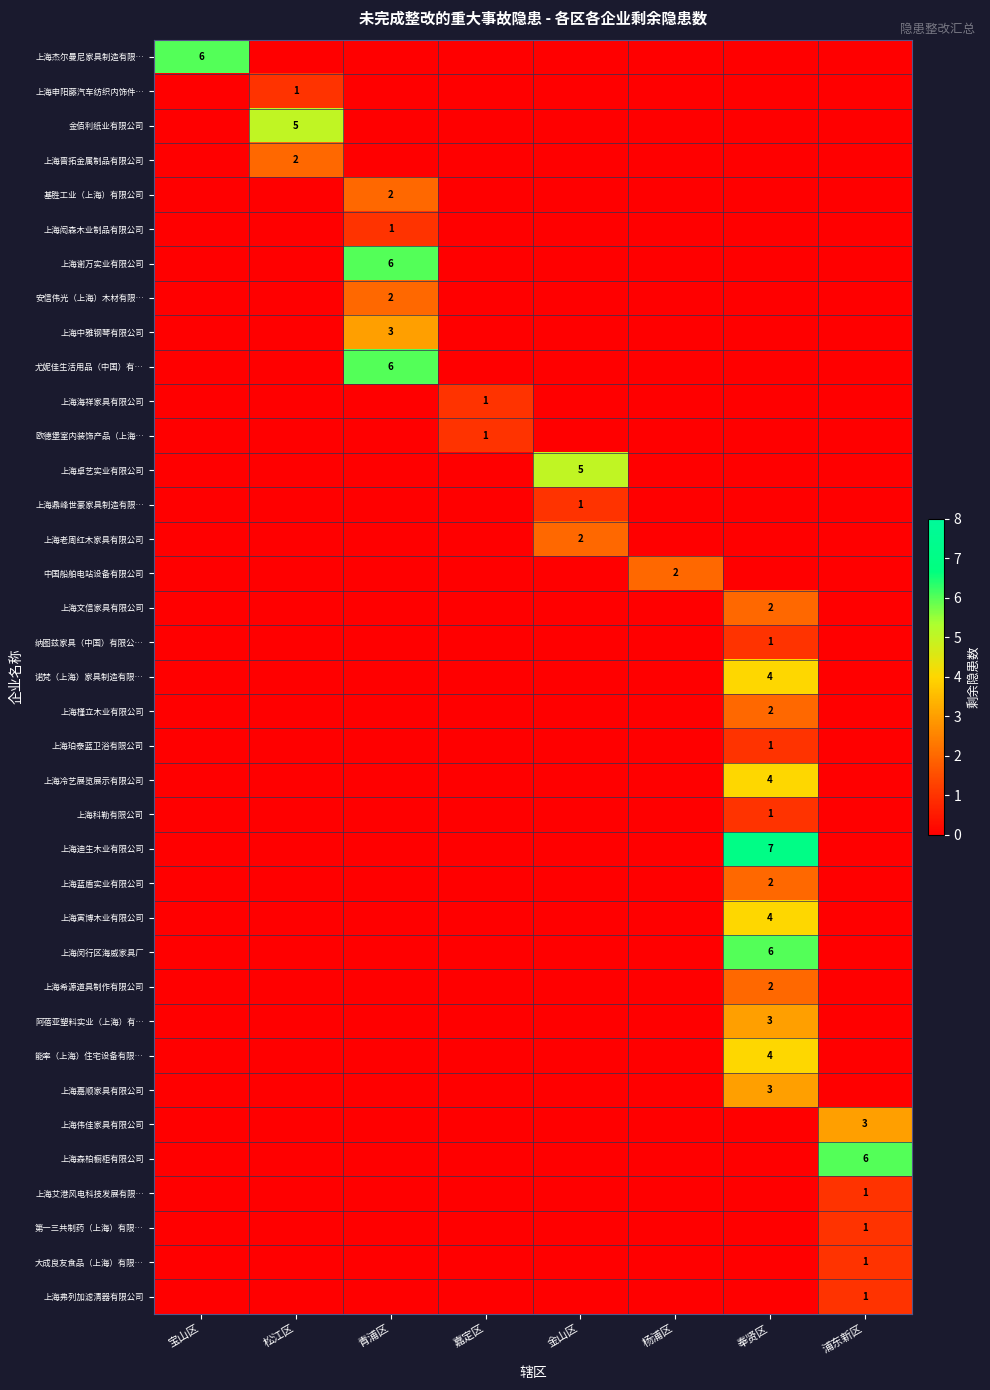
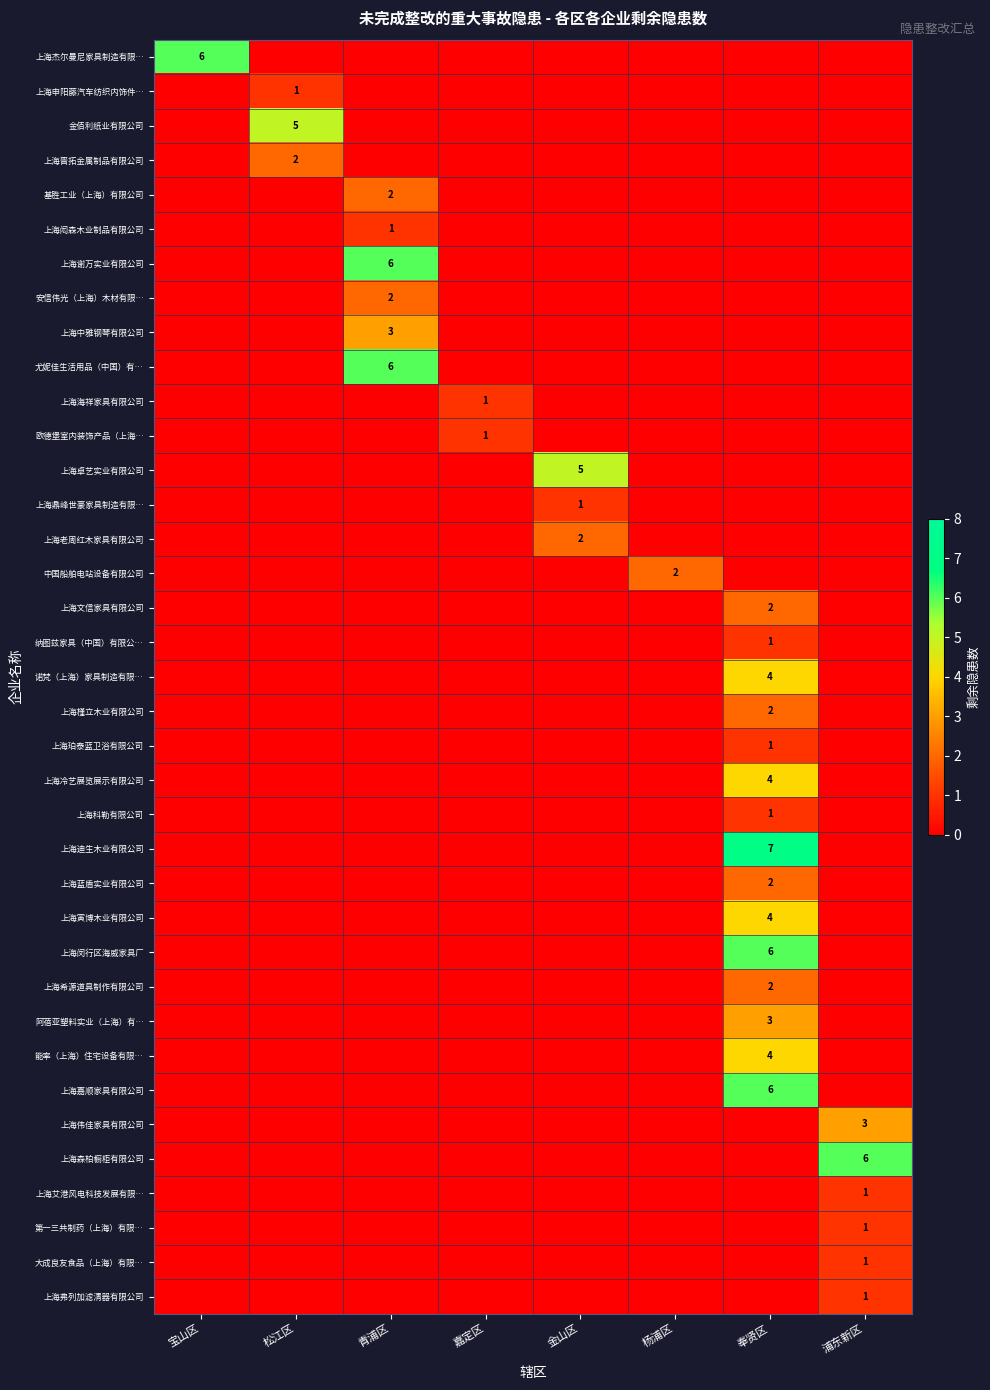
  {
    "上海杰尔曼尼家具制造有限…": {
      "宝山区": 6
    },
    "上海申阳藤汽车纺织内饰件…": {
      "松江区": 1
    },
    "金佰利纸业有限公司": {
      "松江区": 5
    },
    "上海晋拓金属制品有限公司": {
      "松江区": 2
    },
    "基胜工业（上海）有限公司": {
      "青浦区": 2
    },
    "上海闳森木业制品有限公司": {
      "青浦区": 1
    },
    "上海谢万实业有限公司": {
      "青浦区": 6
    },
    "安信伟光（上海）木材有限…": {
      "青浦区": 2
    },
    "上海中雅钢琴有限公司": {
      "青浦区": 3
    },
    "尤妮佳生活用品（中国）有…": {
      "青浦区": 6
    },
    "上海海祥家具有限公司": {
      "嘉定区": 1
    },
    "欧德堡室内装饰产品（上海…": {
      "嘉定区": 1
    },
    "上海卓艺实业有限公司": {
      "金山区": 5
    },
    "上海鼎峰世豪家具制造有限…": {
      "金山区": 1
    },
    "上海老周红木家具有限公司": {
      "金山区": 2
    },
    "中国船舶电站设备有限公司": {
      "杨浦区": 2
    },
    "上海文信家具有限公司": {
      "奉贤区": 2
    },
    "纳图兹家具（中国）有限公…": {
      "奉贤区": 1
    },
    "诺梵（上海）家具制造有限…": {
      "奉贤区": 4
    },
    "上海槿立木业有限公司": {
      "奉贤区": 2
    },
    "上海珀泰蓝卫浴有限公司": {
      "奉贤区": 1
    },
    "上海冷艺展览展示有限公司": {
      "奉贤区": 4
    },
    "上海科勒有限公司": {
      "奉贤区": 1
    },
    "上海迪生木业有限公司": {
      "奉贤区": 7
    },
    "上海蓝盾实业有限公司": {
      "奉贤区": 2
    },
    "上海寅博木业有限公司": {
      "奉贤区": 4
    },
    "上海闵行区海威家具厂": {
      "奉贤区": 6
    },
    "上海希源道具制作有限公司": {
      "奉贤区": 2
    },
    "阿蓓亚塑料实业（上海）有…": {
      "奉贤区": 3
    },
    "能率（上海）住宅设备有限…": {
      "奉贤区": 4
    },
    "上海嘉顺家具有限公司": {
-     "奉贤区": 3
+     "奉贤区": 6
    },
    "上海伟佳家具有限公司": {
      "浦东新区": 3
    },
    "上海森柏橱柜有限公司": {
      "浦东新区": 6
    },
    "上海艾港风电科技发展有限…": {
      "浦东新区": 1
    },
    "第一三共制药（上海）有限…": {
      "浦东新区": 1
    },
    "大成良友食品（上海）有限…": {
      "浦东新区": 1
    },
    "上海弗列加滤清器有限公司": {
      "浦东新区": 1
    }
  }
